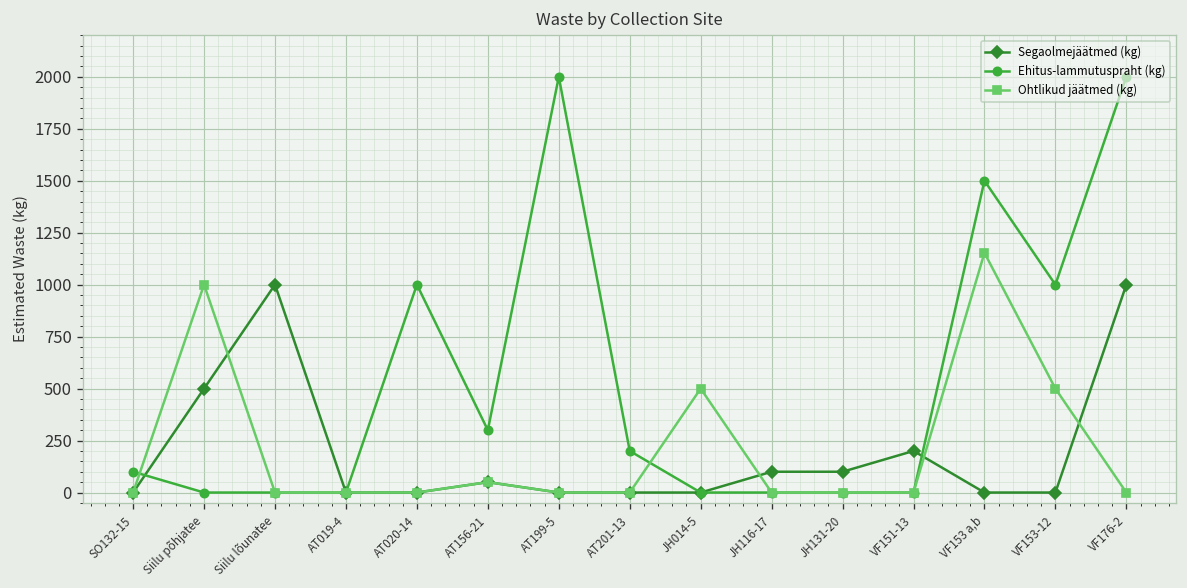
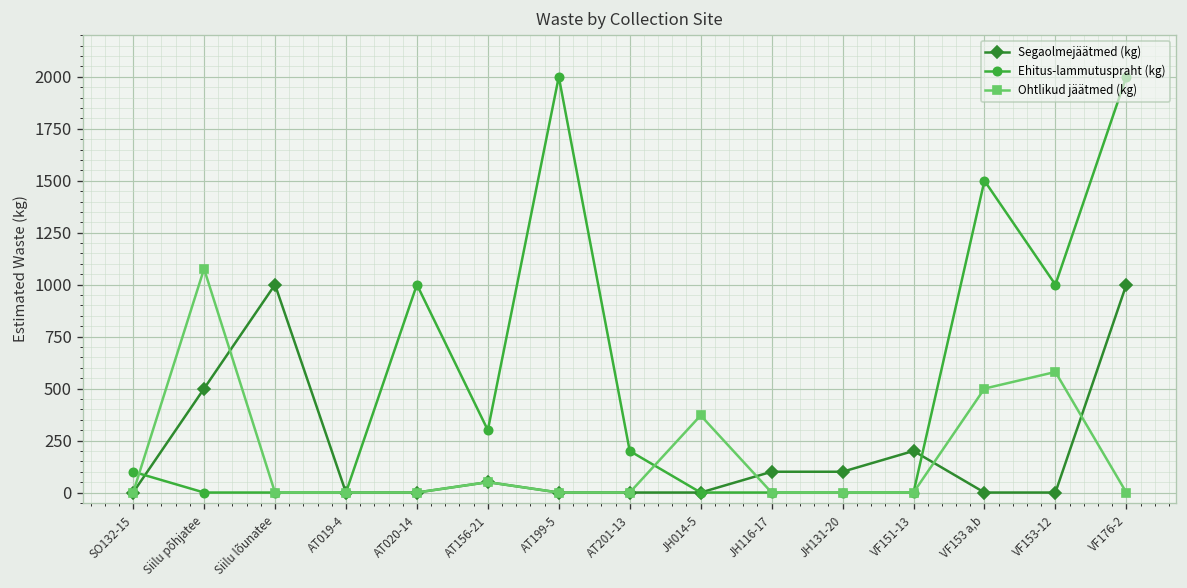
  {
    "Ohtlikud jäätmed (kg)": {
-     "Siilu põhjatee": 1000,
-     "JH014-5": 500,
-     "VF153 a,b": 1150,
-     "VF153-12": 500,
+     "Siilu põhjatee": 1080,
+     "JH014-5": 370,
+     "VF153 a,b": 500,
+     "VF153-12": 580,
      "VF176-2": 0
    }
  }
